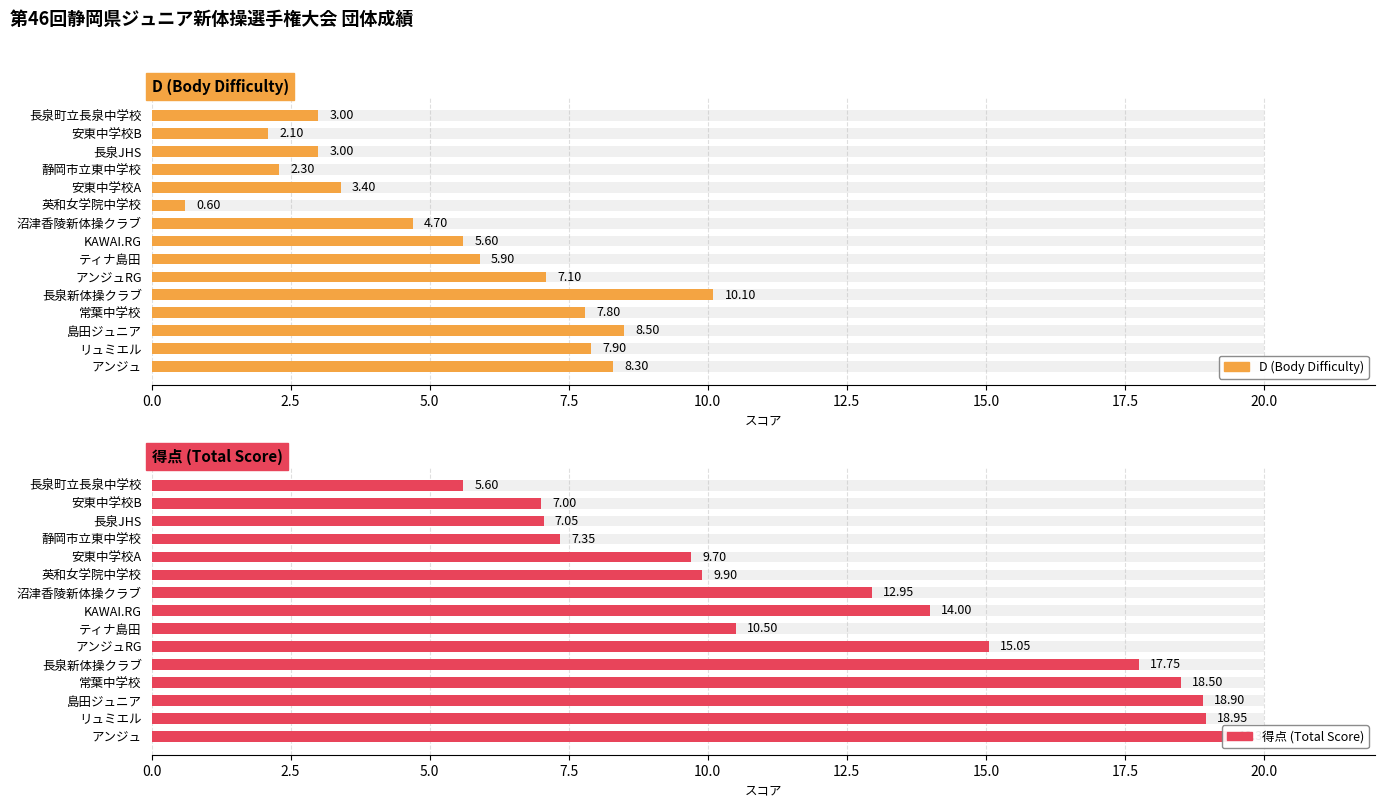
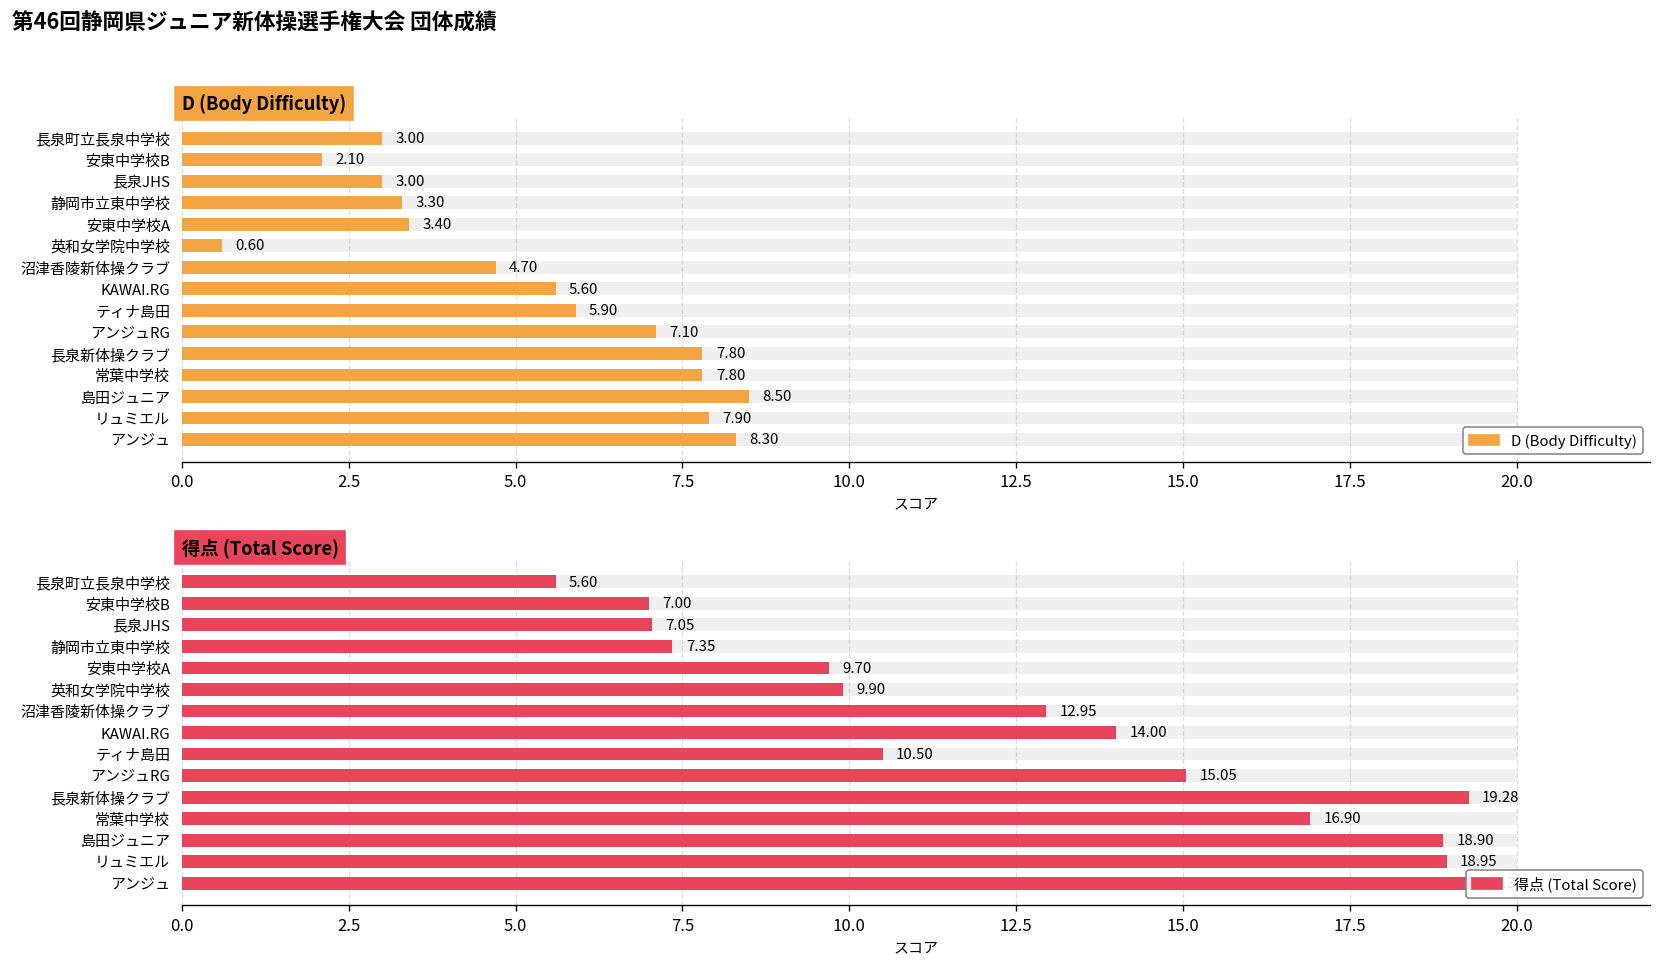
  {
    "D (Body Difficulty)": {
      "D (Body Difficulty)": {
-       "静岡市立東中学校": 2.30,
-       "長泉新体操クラブ": 10.10
+       "静岡市立東中学校": 3.30,
+       "長泉新体操クラブ": 7.80
      }
    },
    "得点 (Total Score)": {
      "得点 (Total Score)": {
-       "長泉新体操クラブ": 17.75,
-       "常葉中学校": 18.50
+       "長泉新体操クラブ": 19.28,
+       "常葉中学校": 16.90
      }
    }
  }
